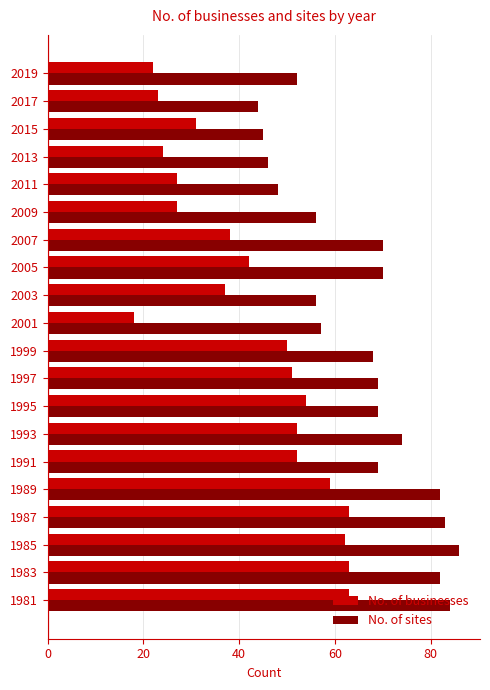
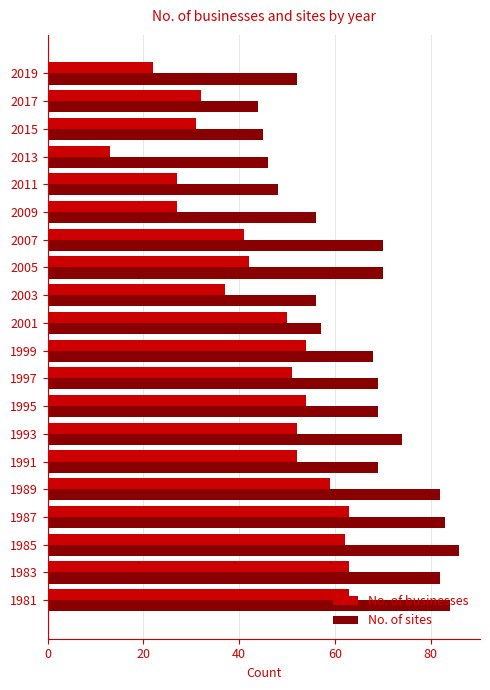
  {
    "No. of businesses": {
      "2019": 22,
-     "2017": 23,
+     "2017": 32,
      "2015": 31,
-     "2013": 24,
+     "2013": 13,
      "2011": 27,
      "2009": 27,
-     "2007": 38,
+     "2007": 41,
      "2005": 42,
      "2003": 37,
-     "2001": 18,
-     "1999": 50,
+     "2001": 50,
+     "1999": 54,
      "1997": 51,
      "1995": 54,
      "1993": 52,
      "1991": 52,
      "1989": 59,
      "1987": 63,
      "1985": 62,
      "1983": 63,
      "1981": 63
    },
    "No. of sites": {
      "2019": 52,
      "2017": 44,
      "2015": 45,
      "2013": 46,
      "2011": 48,
      "2009": 56,
      "2007": 70,
      "2005": 70,
      "2003": 56,
      "2001": 57,
      "1999": 68,
      "1997": 69,
      "1995": 69,
      "1993": 74,
      "1991": 69,
      "1989": 82,
      "1987": 83,
      "1985": 86,
      "1983": 82,
      "1981": 84
    }
  }
